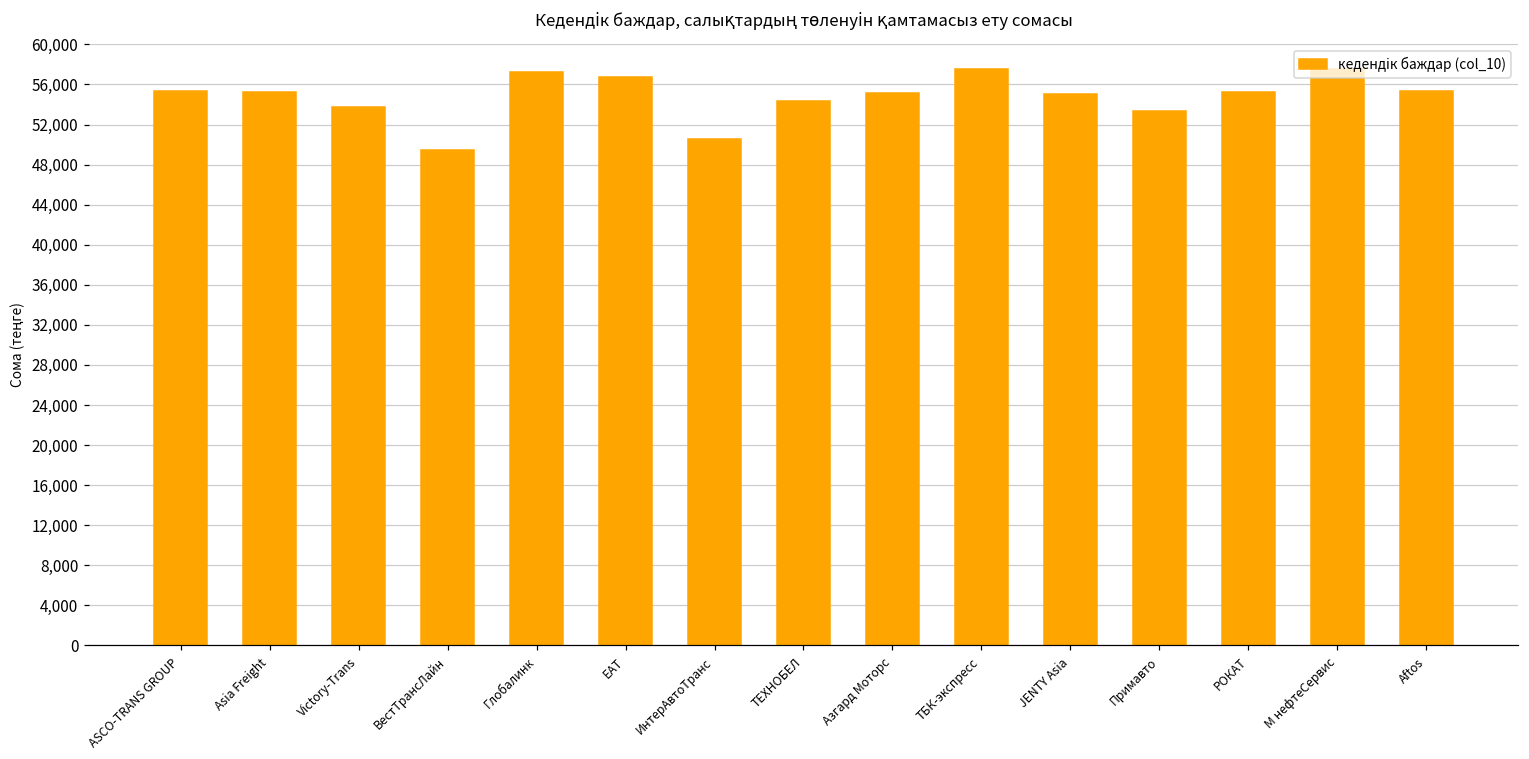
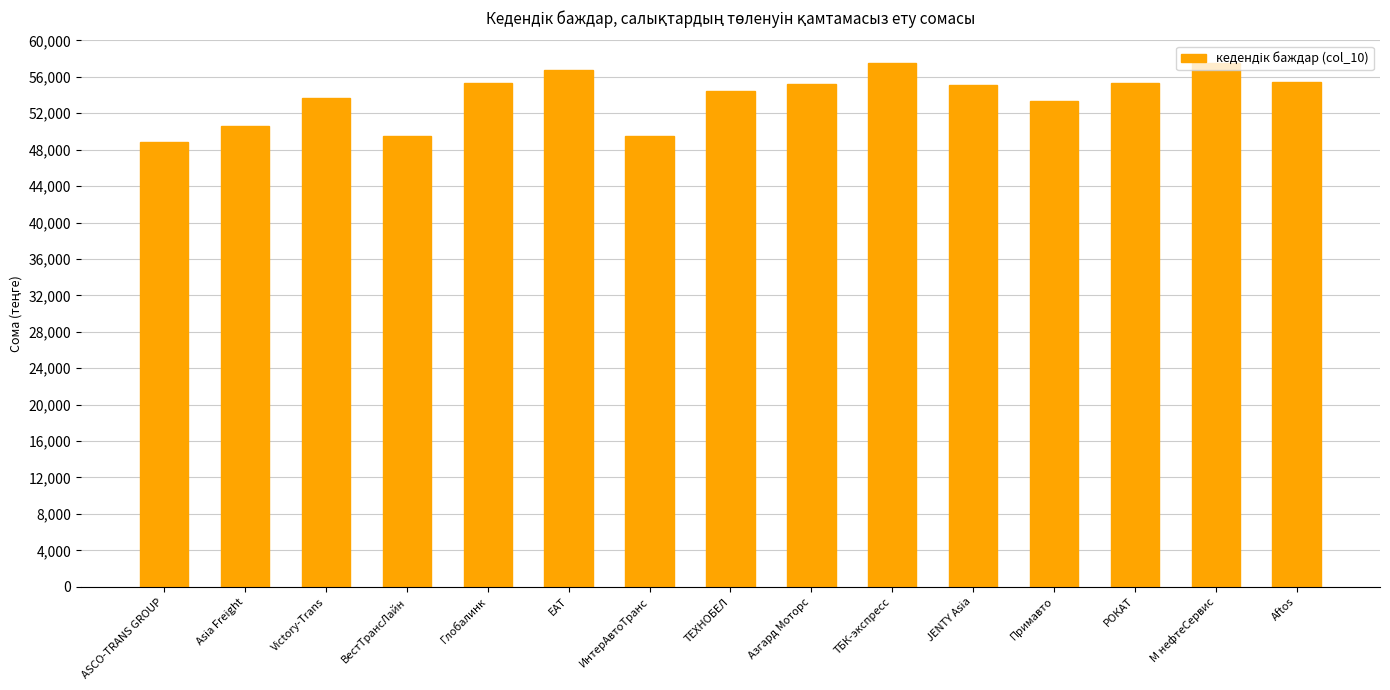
  {
-   "ASCO-TRANS GROUP": "55,000",
-   "Asia Freight": "55,000",
+   "ASCO-TRANS GROUP": "49,000",
+   "Asia Freight": "51,000",
    "Victory-Trans": "54,000",
    "ВестТрансЛайн": "49,000",
-   "Глобалинк": "57,000",
+   "Глобалинк": "55,000",
    "ЕАТ": "57,000",
-   "ИнтерАвтоТранс": "51,000",
+   "ИнтерАвтоТранс": "50,000",
    "ТЕХНОБЕЛ": "54,000",
    "Азгард Моторс": "55,000",
    "ТБК-экспресс": "58,000",
    "JENTY Asia": "55,000",
    "Примавто": "53,000",
    "РОКАТ": "55,000",
    "Aftos": "55,000"
  }
